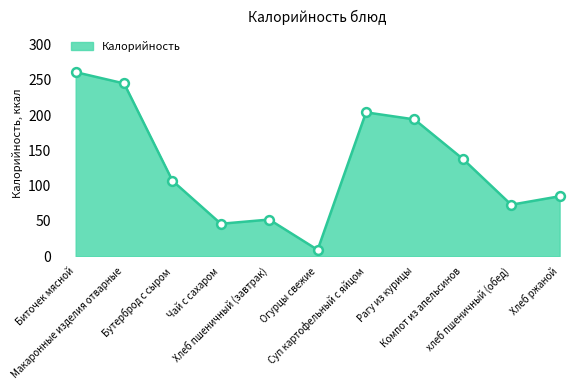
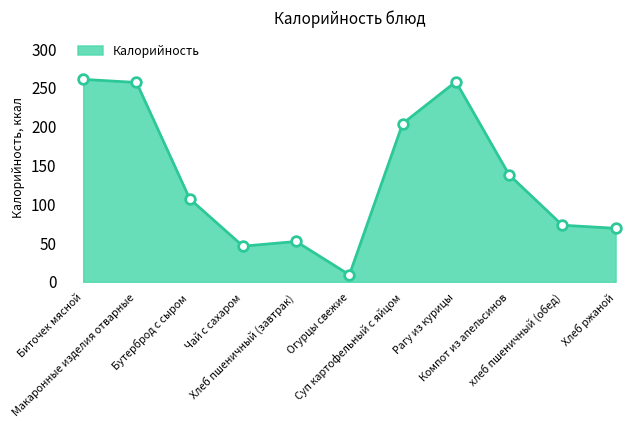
  {
    "Биточек мясной": 260,
-   "Макаронные изделия отварные": 250,
+   "Макаронные изделия отварные": 260,
    "Бутерброд с сыром": 110,
    "Чай с сахаром": 50,
    "Хлеб пшеничный (завтрак)": 50,
    "Огурцы свежие": 10,
    "Суп картофельный с яйцом": 200,
-   "Рагу из курицы": 190,
+   "Рагу из курицы": 260,
    "Компот из апельсинов": 140,
    "хлеб пшеничный (обед)": 70,
-   "Хлеб ржаной": 90
+   "Хлеб ржаной": 70
  }
